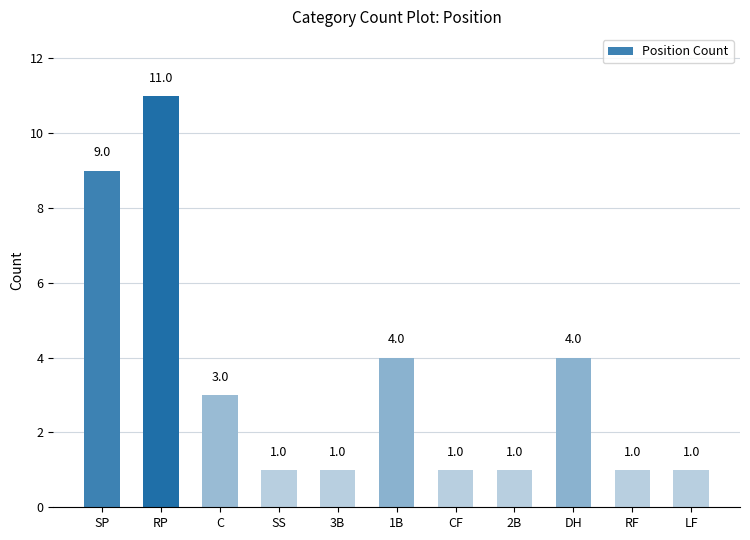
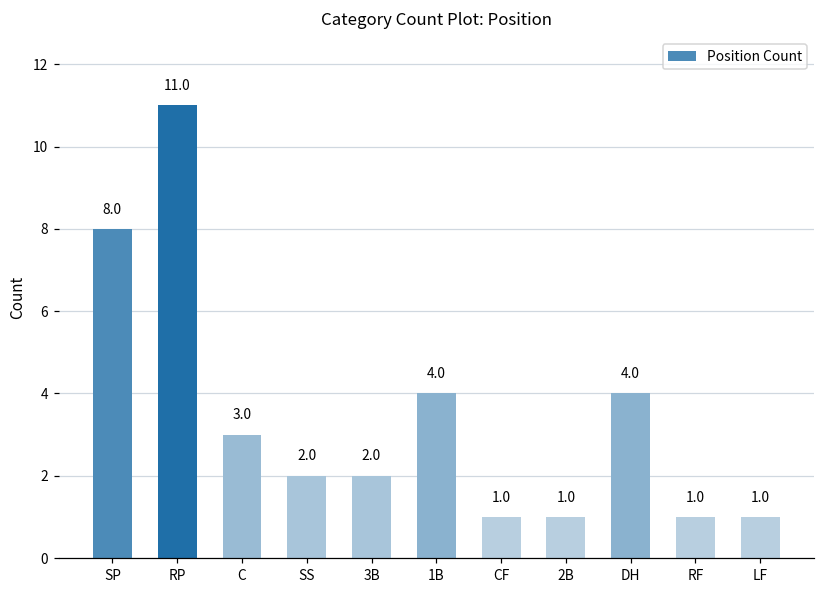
  {
-   "SP": 9.0,
+   "SP": 8.0,
    "RP": 11.0,
    "C": 3.0,
-   "SS": 1.0,
-   "3B": 1.0,
+   "SS": 2.0,
+   "3B": 2.0,
    "1B": 4.0,
    "CF": 1.0,
    "2B": 1.0,
    "DH": 4.0,
    "RF": 1.0,
    "LF": 1.0
  }
